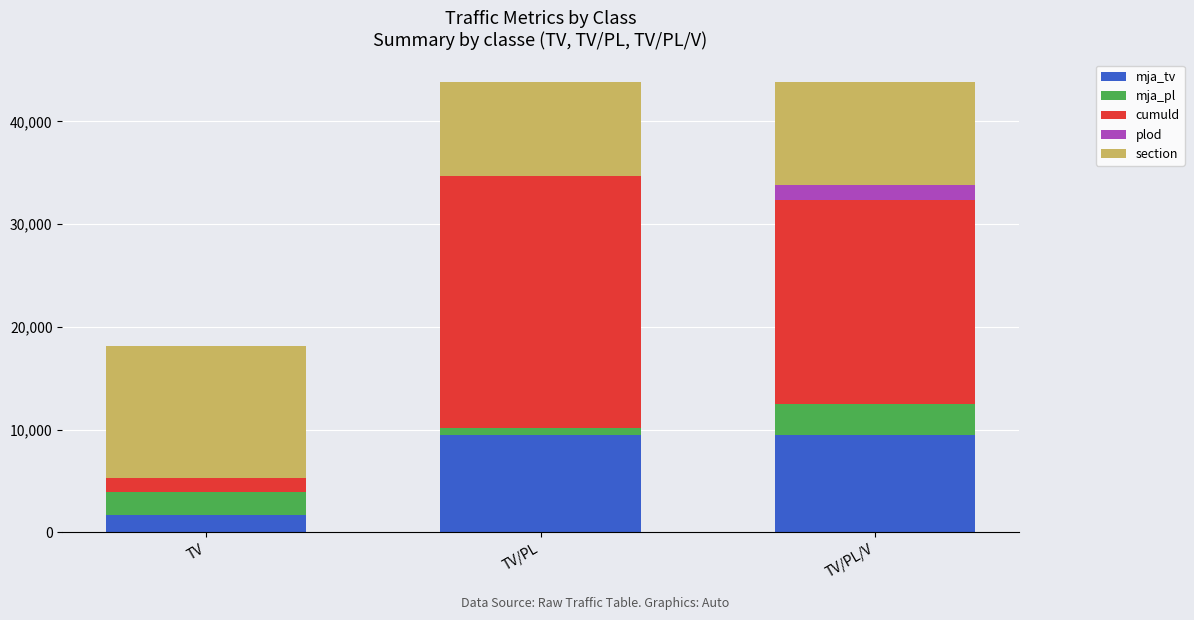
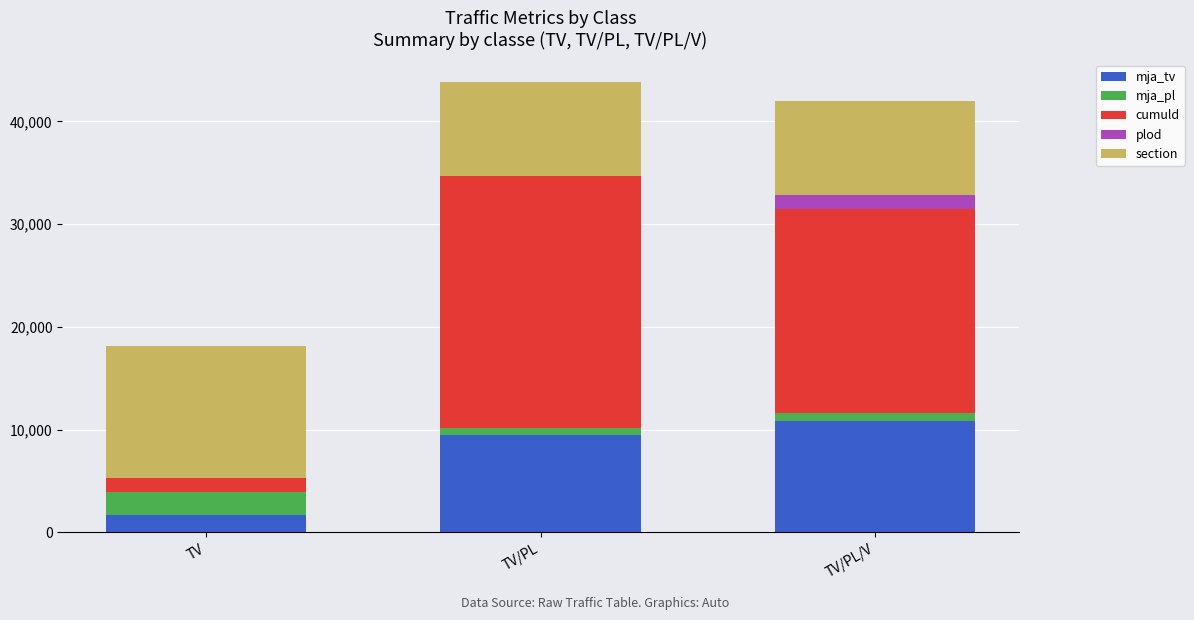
  {
    "mja_tv": {
      "TV": "1,700",
      "TV/PL": "9,400",
-     "TV/PL/V": "9,400"
+     "TV/PL/V": "10,900"
    },
    "mja_pl": {
      "TV": "2,200",
      "TV/PL": "700",
-     "TV/PL/V": "3,100"
+     "TV/PL/V": "700"
    },
    "cumuld": {
      "TV": "1,400",
      "TV/PL": "24,500",
      "TV/PL/V": "19,900"
    },
    "plod": {
      "TV/PL/V": "1,400"
    },
    "section": {
      "TV": "12,800",
      "TV/PL": "9,100",
-     "TV/PL/V": "10,000"
+     "TV/PL/V": "9,100"
    }
  }
